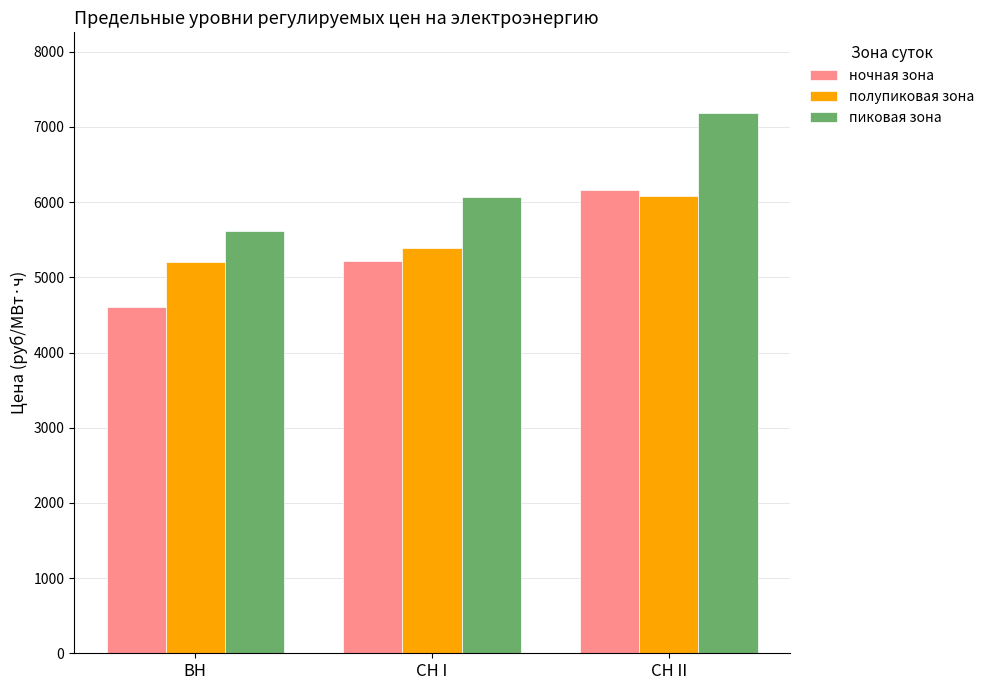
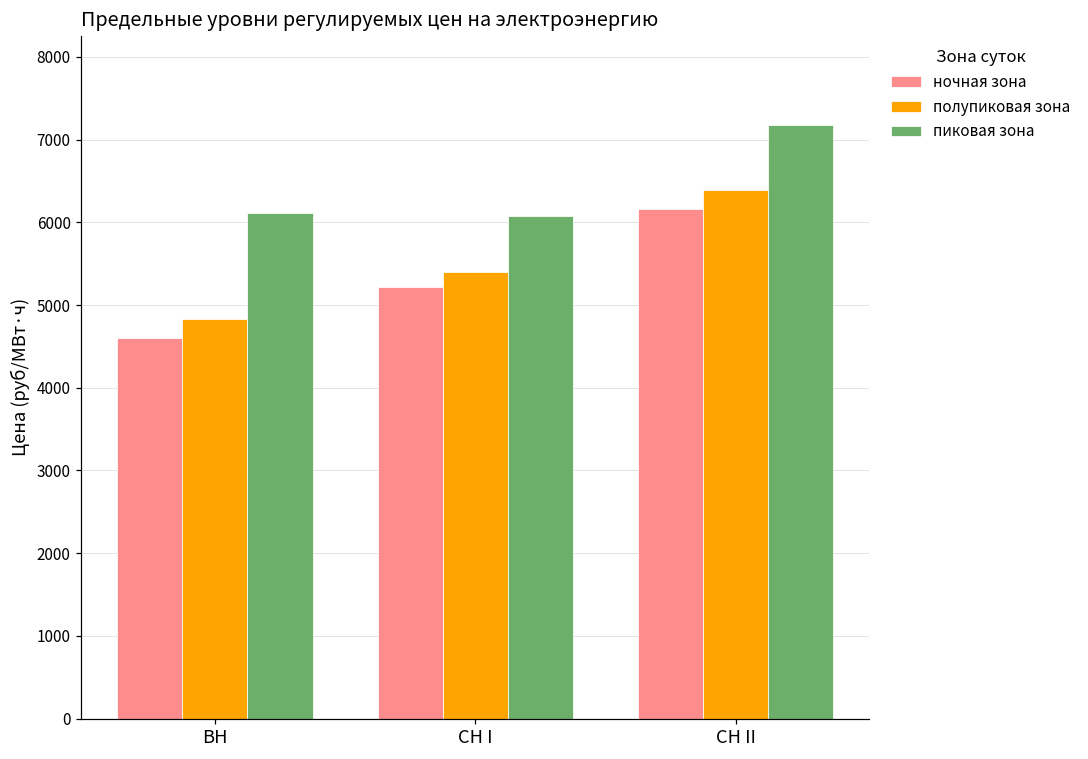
  {
    "ночная зона": {
      "ВН": 4600,
      "СН I": 5200,
      "СН II": 6200
    },
    "полупиковая зона": {
-     "ВН": 5200,
+     "ВН": 4800,
      "СН I": 5400,
-     "СН II": 6100
+     "СН II": 6400
    },
    "пиковая зона": {
-     "ВН": 5600,
+     "ВН": 6100,
      "СН I": 6100,
      "СН II": 7200
    }
  }
